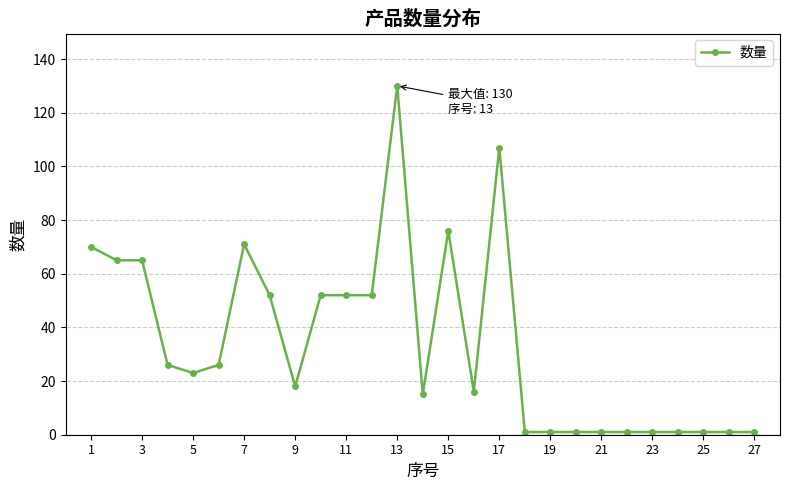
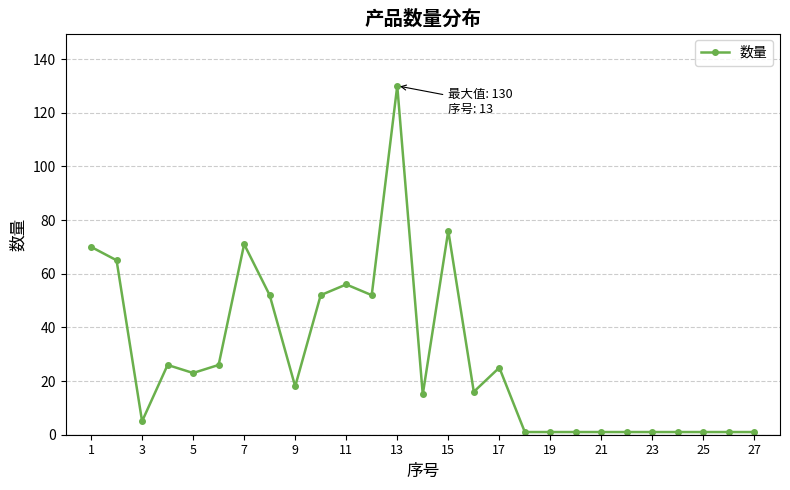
  {
    "1": 70,
-   "3": 65,
+   "3": 5,
    "5": 23,
    "7": 71,
    "9": 18,
-   "11": 52,
+   "11": 56,
    "15": 76,
-   "17": 107,
+   "17": 25,
    "19": 1,
    "21": 1,
    "23": 1,
    "25": 1,
    "27": 1
  }
